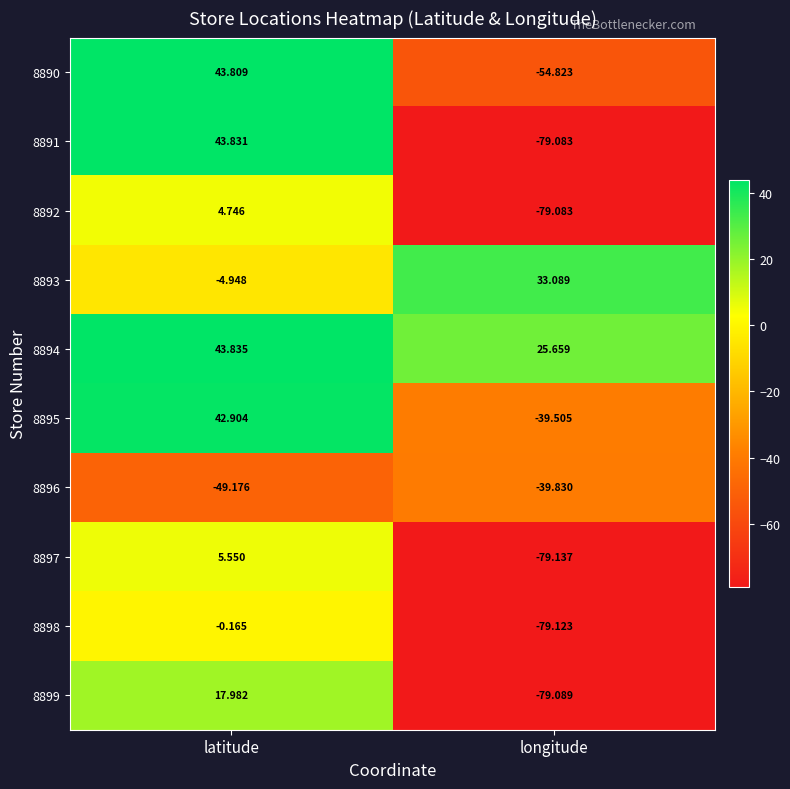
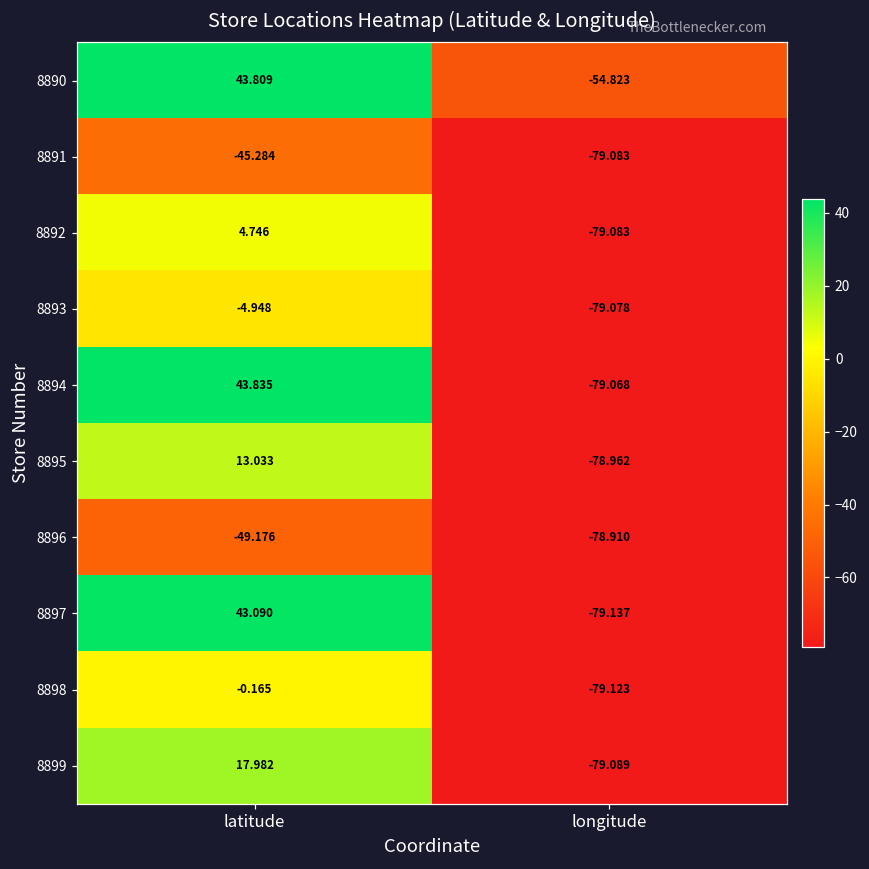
  {
    "8890": {
      "latitude": 43.809,
      "longitude": -54.823
    },
    "8891": {
-     "latitude": 43.831,
+     "latitude": -45.284,
      "longitude": -79.083
    },
    "8892": {
      "latitude": 4.746,
      "longitude": -79.083
    },
    "8893": {
      "latitude": -4.948,
-     "longitude": 33.089
+     "longitude": -79.078
    },
    "8894": {
      "latitude": 43.835,
-     "longitude": 25.659
+     "longitude": -79.068
    },
    "8895": {
-     "latitude": 42.904,
-     "longitude": -39.505
+     "latitude": 13.033,
+     "longitude": -78.962
    },
    "8896": {
      "latitude": -49.176,
-     "longitude": -39.830
+     "longitude": -78.910
    },
    "8897": {
-     "latitude": 5.550,
+     "latitude": 43.090,
      "longitude": -79.137
    },
    "8898": {
      "latitude": -0.165,
      "longitude": -79.123
    },
    "8899": {
      "latitude": 17.982,
      "longitude": -79.089
    }
  }
